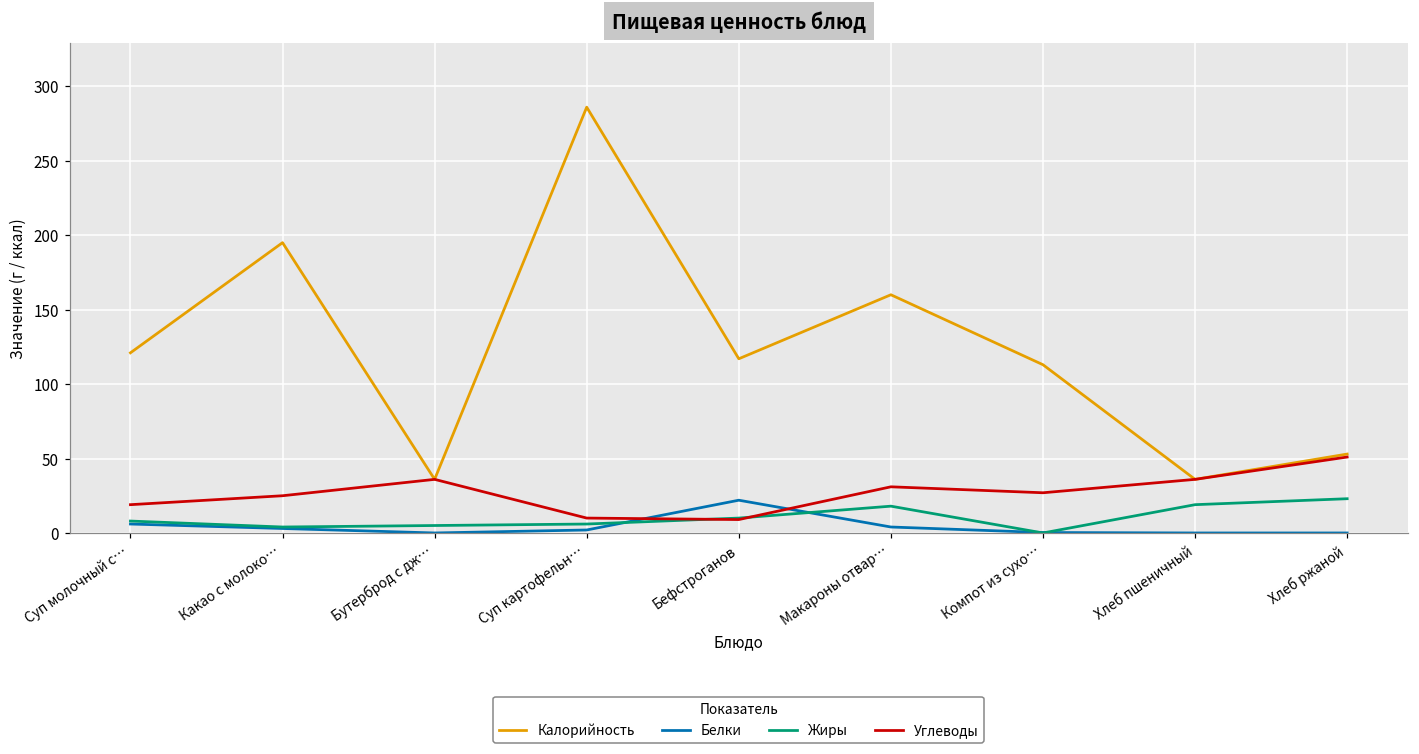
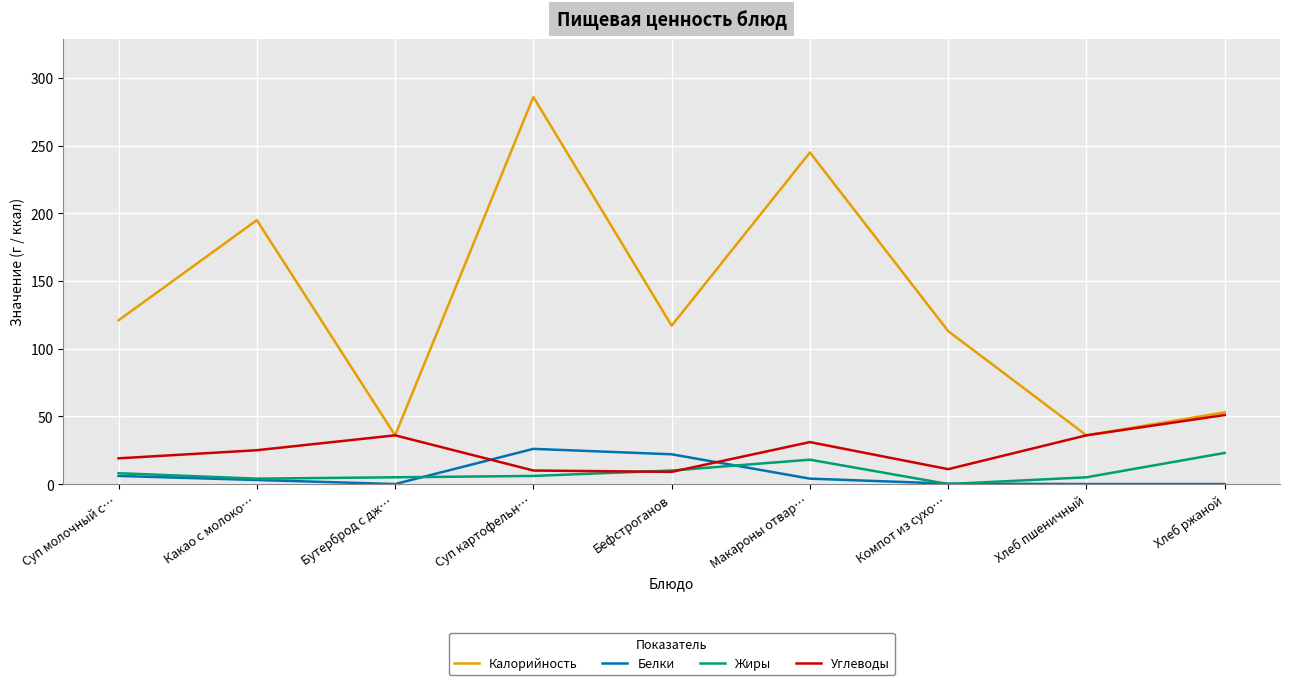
  {
    "Калорийность": {
      "Суп молочный с…": 121,
      "Какао с молоко…": 195,
      "Суп картофельн…": 286,
      "Бефстроганов": 117,
-     "Макароны отвар…": 160,
+     "Макароны отвар…": 245,
      "Компот из сухо…": 113,
      "Хлеб ржаной": 53
    },
    "Белки": {
      "Суп молочный с…": 6,
      "Бутерброд с дж…": 0,
-     "Суп картофельн…": 2,
+     "Суп картофельн…": 26,
      "Бефстроганов": 22,
      "Макароны отвар…": 4,
      "Хлеб пшеничный": 0,
      "Хлеб ржаной": 0
    },
    "Жиры": {
      "Суп молочный с…": 8,
      "Бутерброд с дж…": 5,
      "Суп картофельн…": 6,
      "Макароны отвар…": 18,
-     "Хлеб пшеничный": 19,
+     "Хлеб пшеничный": 5,
      "Хлеб ржаной": 23
    },
    "Углеводы": {
      "Суп молочный с…": 19,
      "Какао с молоко…": 25,
      "Суп картофельн…": 10,
      "Макароны отвар…": 31,
-     "Компот из сухо…": 27,
+     "Компот из сухо…": 11,
      "Хлеб ржаной": 51
    }
  }
